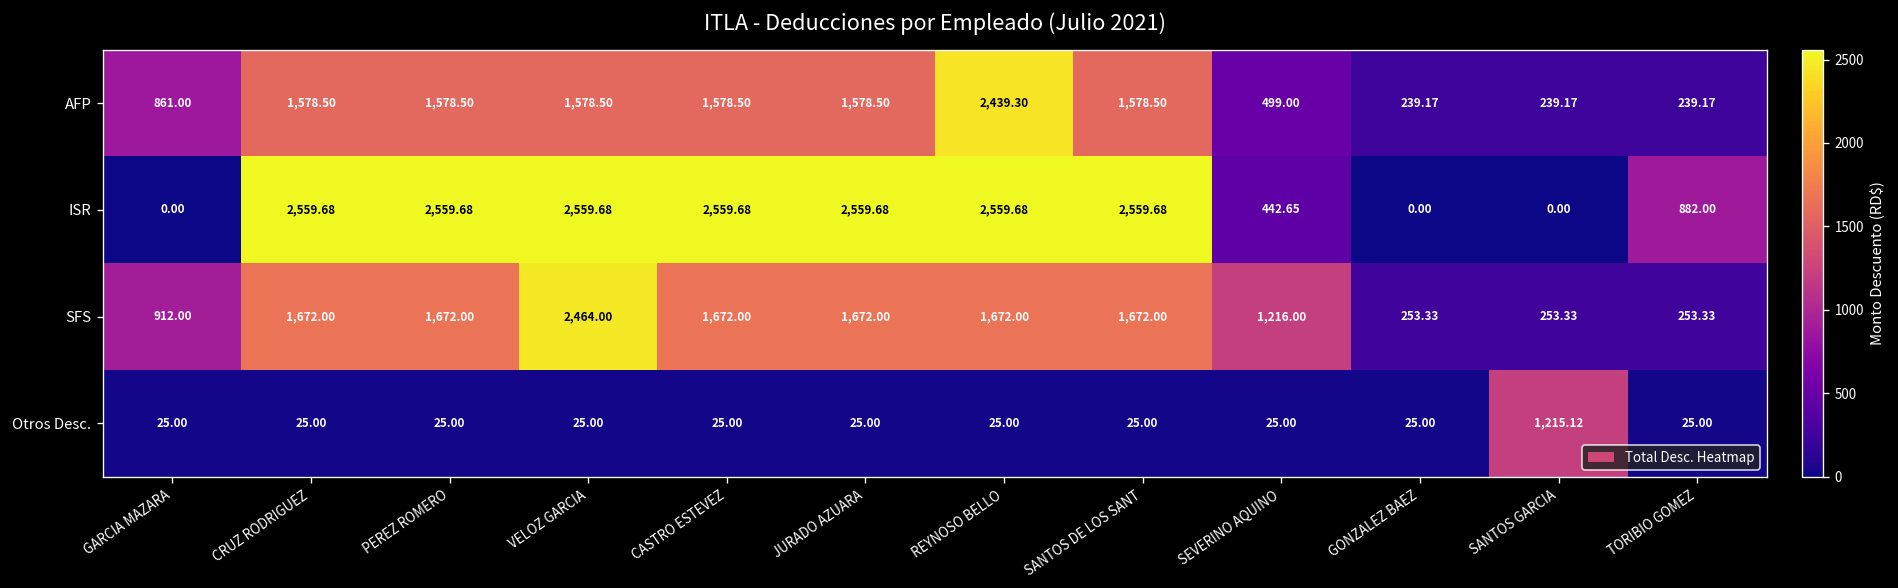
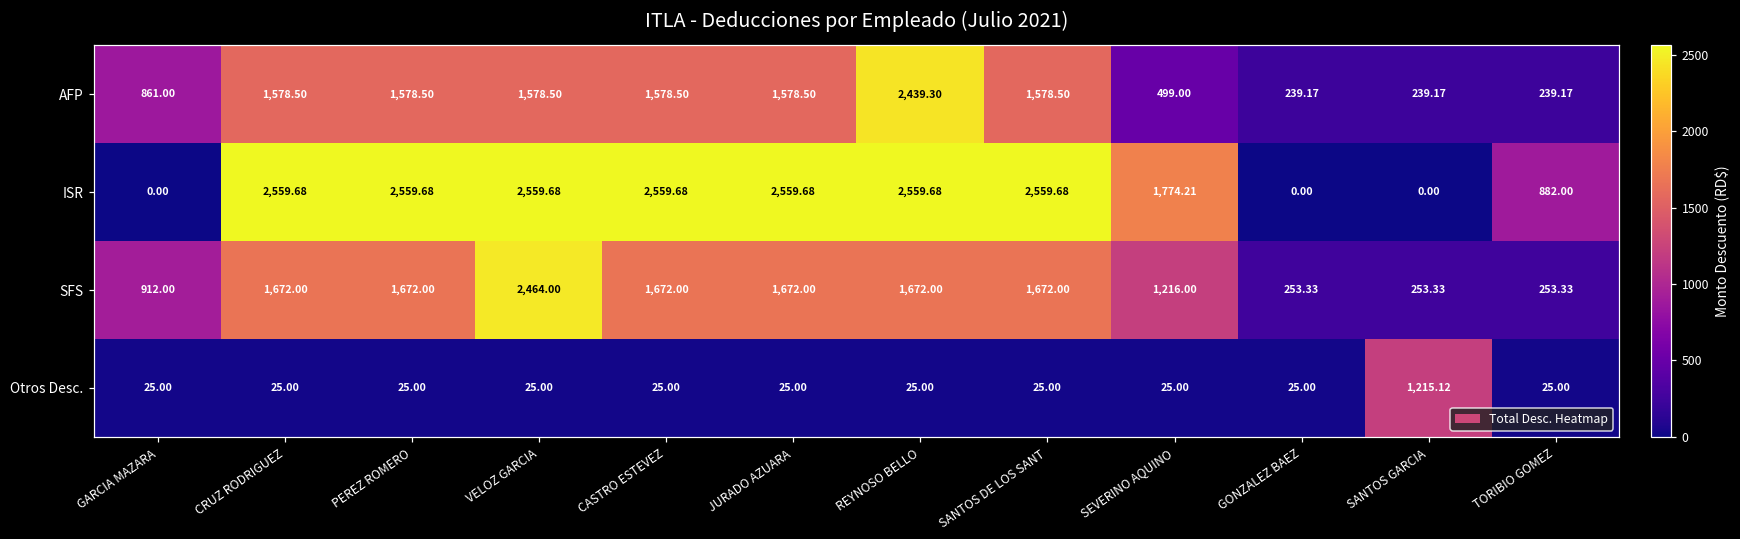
  {
    "AFP": {
      "GARCIA MAZARA": "861.00",
      "CRUZ RODRIGUEZ": "1,578.50",
      "PEREZ ROMERO": "1,578.50",
      "VELOZ GARCIA": "1,578.50",
      "CASTRO ESTEVEZ": "1,578.50",
      "JURADO AZUARA": "1,578.50",
      "REYNOSO BELLO": "2,439.30",
      "SANTOS DE LOS SANT": "1,578.50",
      "SEVERINO AQUINO": "499.00",
      "GONZALEZ BAEZ": "239.17",
      "SANTOS GARCIA": "239.17",
      "TORIBIO GOMEZ": "239.17"
    },
    "ISR": {
      "GARCIA MAZARA": "0.00",
      "CRUZ RODRIGUEZ": "2,559.68",
      "PEREZ ROMERO": "2,559.68",
      "VELOZ GARCIA": "2,559.68",
      "CASTRO ESTEVEZ": "2,559.68",
      "JURADO AZUARA": "2,559.68",
      "REYNOSO BELLO": "2,559.68",
      "SANTOS DE LOS SANT": "2,559.68",
-     "SEVERINO AQUINO": "442.65",
+     "SEVERINO AQUINO": "1,774.21",
      "GONZALEZ BAEZ": "0.00",
      "SANTOS GARCIA": "0.00",
      "TORIBIO GOMEZ": "882.00"
    },
    "SFS": {
      "GARCIA MAZARA": "912.00",
      "CRUZ RODRIGUEZ": "1,672.00",
      "PEREZ ROMERO": "1,672.00",
      "VELOZ GARCIA": "2,464.00",
      "CASTRO ESTEVEZ": "1,672.00",
      "JURADO AZUARA": "1,672.00",
      "REYNOSO BELLO": "1,672.00",
      "SANTOS DE LOS SANT": "1,672.00",
      "SEVERINO AQUINO": "1,216.00",
      "GONZALEZ BAEZ": "253.33",
      "SANTOS GARCIA": "253.33",
      "TORIBIO GOMEZ": "253.33"
    },
    "Otros Desc.": {
      "GARCIA MAZARA": "25.00",
      "CRUZ RODRIGUEZ": "25.00",
      "PEREZ ROMERO": "25.00",
      "VELOZ GARCIA": "25.00",
      "CASTRO ESTEVEZ": "25.00",
      "JURADO AZUARA": "25.00",
      "REYNOSO BELLO": "25.00",
      "SANTOS DE LOS SANT": "25.00",
      "SEVERINO AQUINO": "25.00",
      "GONZALEZ BAEZ": "25.00",
      "SANTOS GARCIA": "1,215.12",
      "TORIBIO GOMEZ": "25.00"
    }
  }
